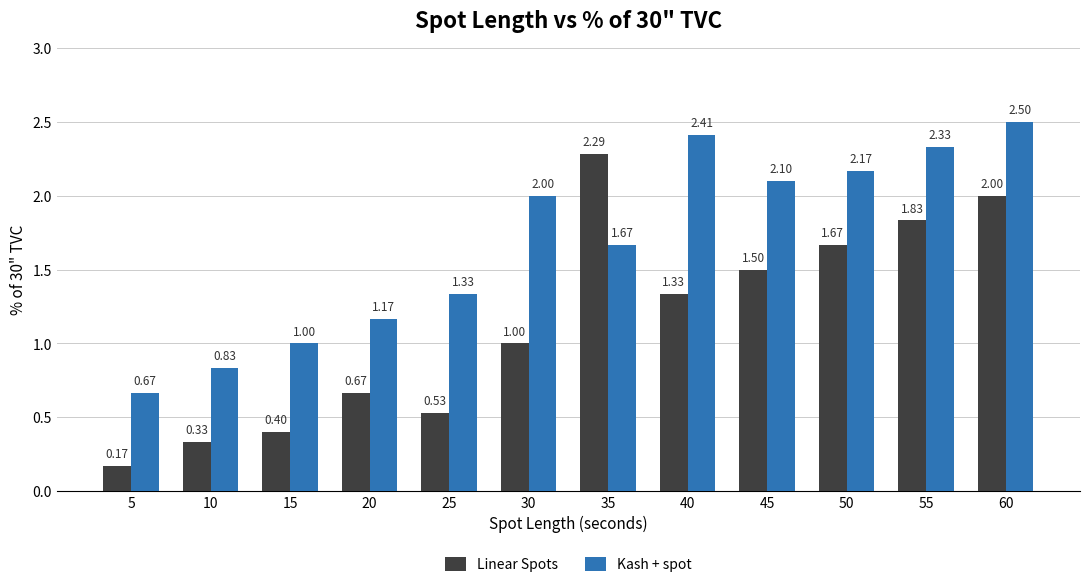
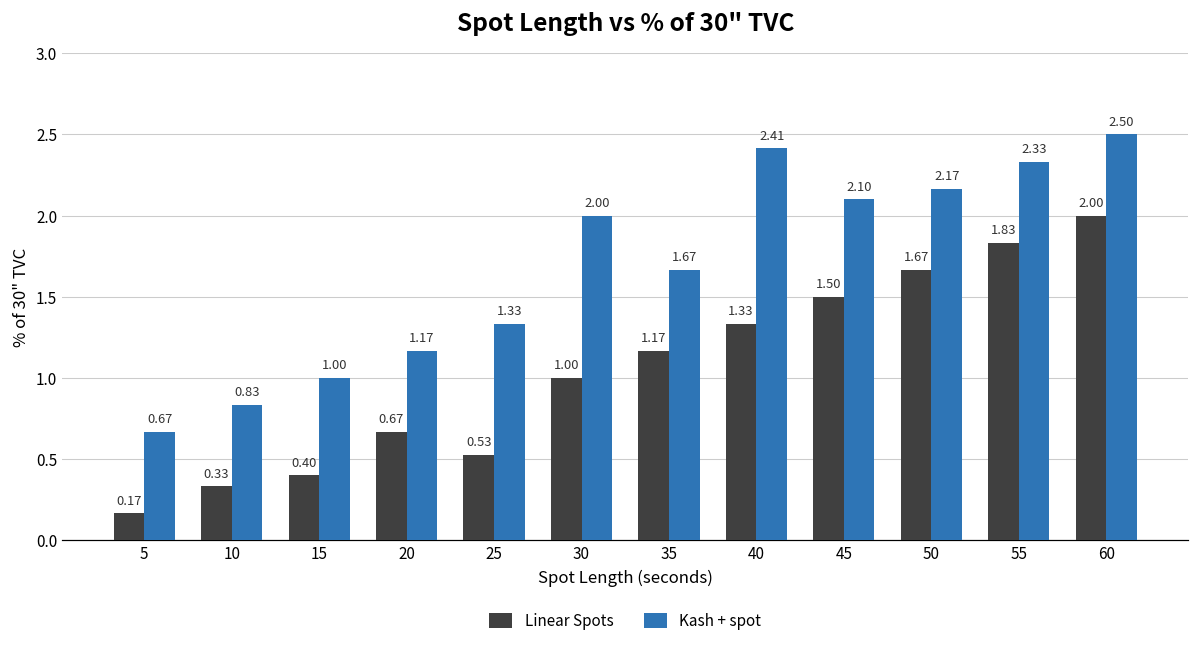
  {
    "Linear Spots": {
      "5": 0.17,
      "10": 0.33,
      "15": 0.40,
      "20": 0.67,
      "25": 0.53,
      "30": 1.00,
-     "35": 2.29,
+     "35": 1.17,
      "40": 1.33,
      "45": 1.50,
      "50": 1.67,
      "55": 1.83,
      "60": 2.00
    },
    "Kash + spot": {
      "5": 0.67,
      "10": 0.83,
      "15": 1.00,
      "20": 1.17,
      "25": 1.33,
      "30": 2.00,
      "35": 1.67,
      "40": 2.41,
      "45": 2.10,
      "50": 2.17,
      "55": 2.33,
      "60": 2.50
    }
  }
